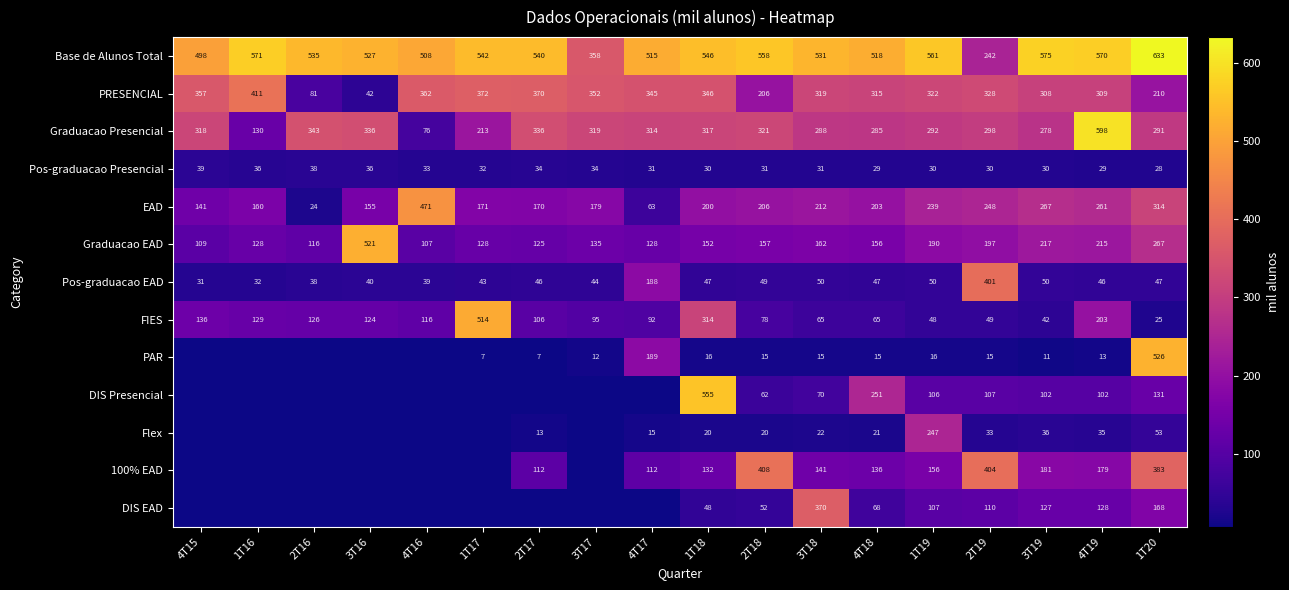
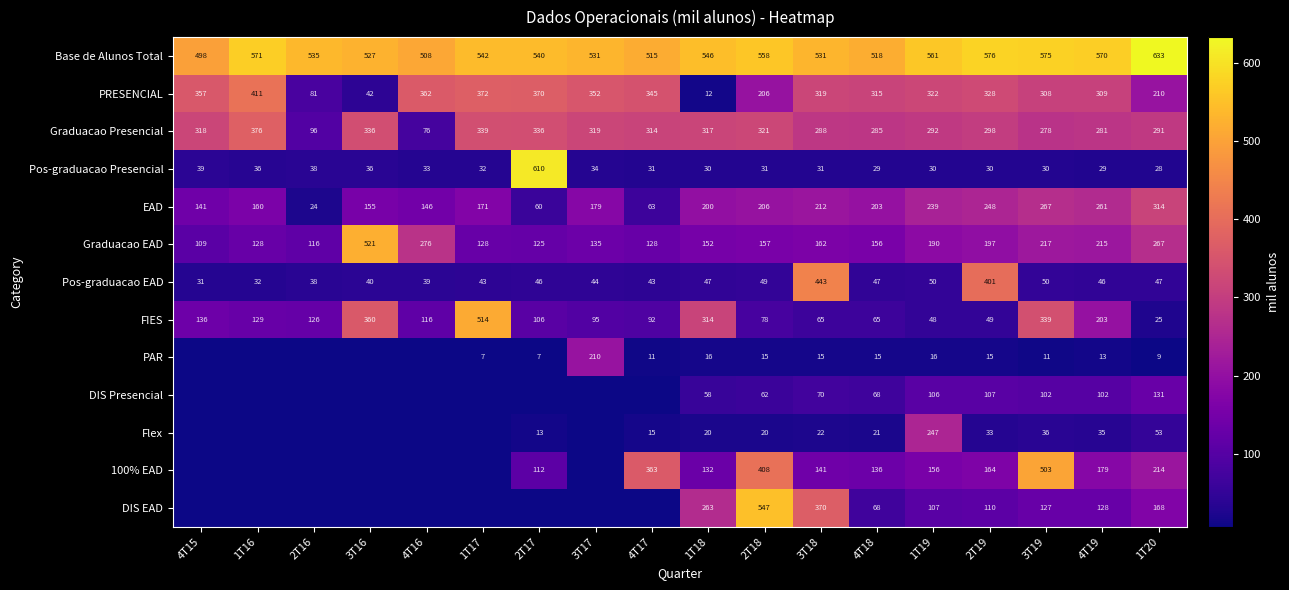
  {
    "Base de Alunos Total": {
      "4T15": 498,
      "1T16": 571,
      "2T16": 535,
      "3T16": 527,
      "4T16": 508,
      "1T17": 542,
      "2T17": 540,
-     "3T17": 358,
+     "3T17": 531,
      "4T17": 515,
      "1T18": 546,
      "2T18": 558,
      "3T18": 531,
      "4T18": 518,
      "1T19": 561,
-     "2T19": 242,
+     "2T19": 576,
      "3T19": 575,
      "4T19": 570,
      "1T20": 633
    },
    "PRESENCIAL": {
      "4T15": 357,
      "1T16": 411,
      "2T16": 81,
      "3T16": 42,
      "4T16": 362,
      "1T17": 372,
      "2T17": 370,
      "3T17": 352,
      "4T17": 345,
-     "1T18": 346,
+     "1T18": 12,
      "2T18": 206,
      "3T18": 319,
      "4T18": 315,
      "1T19": 322,
      "2T19": 328,
      "3T19": 308,
      "4T19": 309,
      "1T20": 210
    },
    "Graduacao Presencial": {
      "4T15": 318,
-     "1T16": 130,
-     "2T16": 343,
+     "1T16": 376,
+     "2T16": 96,
      "3T16": 336,
      "4T16": 76,
-     "1T17": 213,
+     "1T17": 339,
      "2T17": 336,
      "3T17": 319,
      "4T17": 314,
      "1T18": 317,
      "2T18": 321,
      "3T18": 288,
      "4T18": 285,
      "1T19": 292,
      "2T19": 298,
      "3T19": 278,
-     "4T19": 598,
+     "4T19": 281,
      "1T20": 291
    },
    "Pos-graduacao Presencial": {
      "4T15": 39,
      "1T16": 36,
      "2T16": 38,
      "3T16": 36,
      "4T16": 33,
      "1T17": 32,
-     "2T17": 34,
+     "2T17": 610,
      "3T17": 34,
      "4T17": 31,
      "1T18": 30,
      "2T18": 31,
      "3T18": 31,
      "4T18": 29,
      "1T19": 30,
      "2T19": 30,
      "3T19": 30,
      "4T19": 29,
      "1T20": 28
    },
    "EAD": {
      "4T15": 141,
      "1T16": 160,
      "2T16": 24,
      "3T16": 155,
-     "4T16": 471,
+     "4T16": 146,
      "1T17": 171,
-     "2T17": 170,
+     "2T17": 60,
      "3T17": 179,
      "4T17": 63,
      "1T18": 200,
      "2T18": 206,
      "3T18": 212,
      "4T18": 203,
      "1T19": 239,
      "2T19": 248,
      "3T19": 267,
      "4T19": 261,
      "1T20": 314
    },
    "Graduacao EAD": {
      "4T15": 109,
      "1T16": 128,
      "2T16": 116,
      "3T16": 521,
-     "4T16": 107,
+     "4T16": 276,
      "1T17": 128,
      "2T17": 125,
      "3T17": 135,
      "4T17": 128,
      "1T18": 152,
      "2T18": 157,
      "3T18": 162,
      "4T18": 156,
      "1T19": 190,
      "2T19": 197,
      "3T19": 217,
      "4T19": 215,
      "1T20": 267
    },
    "Pos-graduacao EAD": {
      "4T15": 31,
      "1T16": 32,
      "2T16": 38,
      "3T16": 40,
      "4T16": 39,
      "1T17": 43,
      "2T17": 46,
      "3T17": 44,
-     "4T17": 188,
+     "4T17": 43,
      "1T18": 47,
      "2T18": 49,
-     "3T18": 50,
+     "3T18": 443,
      "4T18": 47,
      "1T19": 50,
      "2T19": 401,
      "3T19": 50,
      "4T19": 46,
      "1T20": 47
    },
    "FIES": {
      "4T15": 136,
      "1T16": 129,
      "2T16": 126,
-     "3T16": 124,
+     "3T16": 360,
      "4T16": 116,
      "1T17": 514,
      "2T17": 106,
      "3T17": 95,
      "4T17": 92,
      "1T18": 314,
      "2T18": 78,
      "3T18": 65,
      "4T18": 65,
      "1T19": 48,
      "2T19": 49,
-     "3T19": 42,
+     "3T19": 339,
      "4T19": 203,
      "1T20": 25
    },
    "PAR": {
      "1T17": 7,
      "2T17": 7,
-     "3T17": 12,
-     "4T17": 189,
+     "3T17": 210,
+     "4T17": 11,
      "1T18": 16,
      "2T18": 15,
      "3T18": 15,
      "4T18": 15,
      "1T19": 16,
      "2T19": 15,
      "3T19": 11,
      "4T19": 13,
-     "1T20": 526
+     "1T20": 9
    },
    "DIS Presencial": {
-     "1T18": 555,
+     "1T18": 58,
      "2T18": 62,
      "3T18": 70,
-     "4T18": 251,
+     "4T18": 68,
      "1T19": 106,
      "2T19": 107,
      "3T19": 102,
      "4T19": 102,
      "1T20": 131
    },
    "Flex": {
      "2T17": 13,
      "4T17": 15,
      "1T18": 20,
      "2T18": 20,
      "3T18": 22,
      "4T18": 21,
      "1T19": 247,
      "2T19": 33,
      "3T19": 36,
      "4T19": 35,
      "1T20": 53
    },
    "100% EAD": {
      "2T17": 112,
-     "4T17": 112,
+     "4T17": 363,
      "1T18": 132,
      "2T18": 408,
      "3T18": 141,
      "4T18": 136,
      "1T19": 156,
-     "2T19": 404,
-     "3T19": 181,
+     "2T19": 164,
+     "3T19": 503,
      "4T19": 179,
-     "1T20": 383
+     "1T20": 214
    },
    "DIS EAD": {
-     "1T18": 48,
-     "2T18": 52,
+     "1T18": 263,
+     "2T18": 547,
      "3T18": 370,
      "4T18": 68,
      "1T19": 107,
      "2T19": 110,
      "3T19": 127,
      "4T19": 128,
      "1T20": 168
    }
  }
